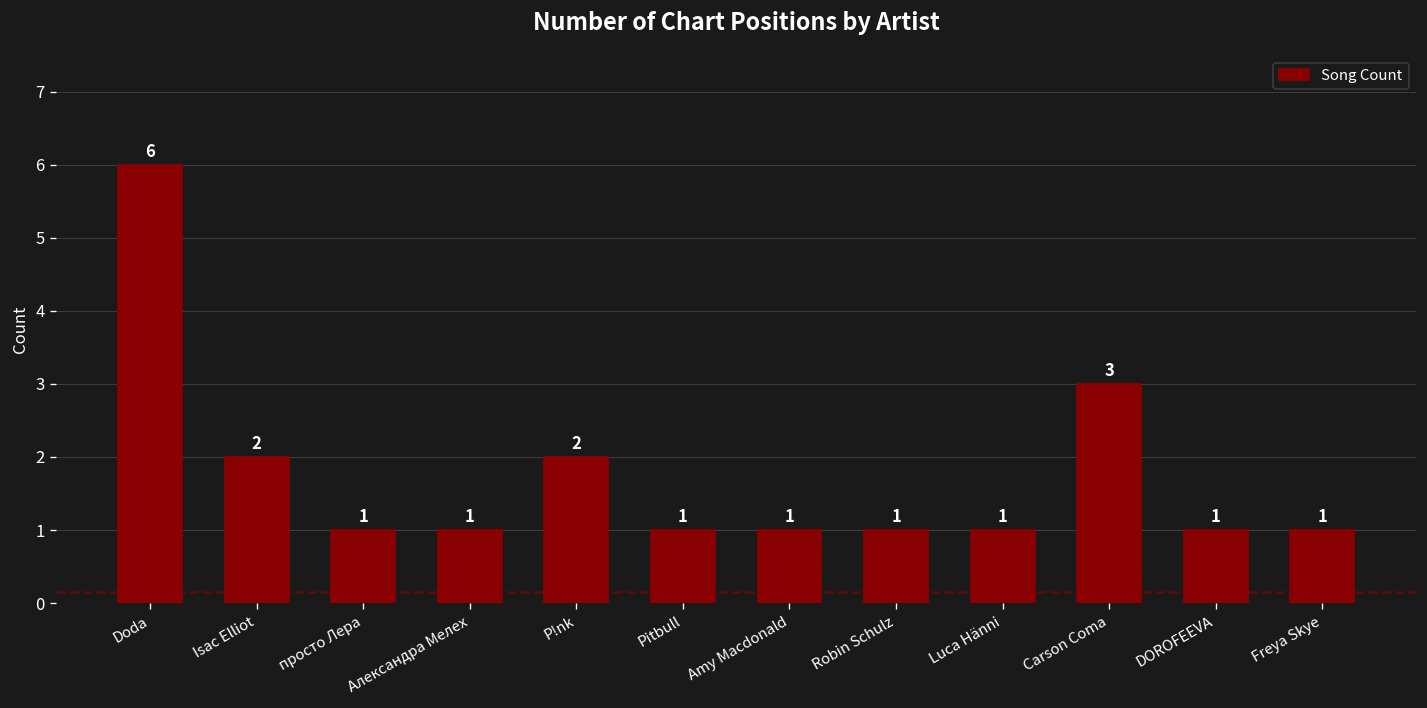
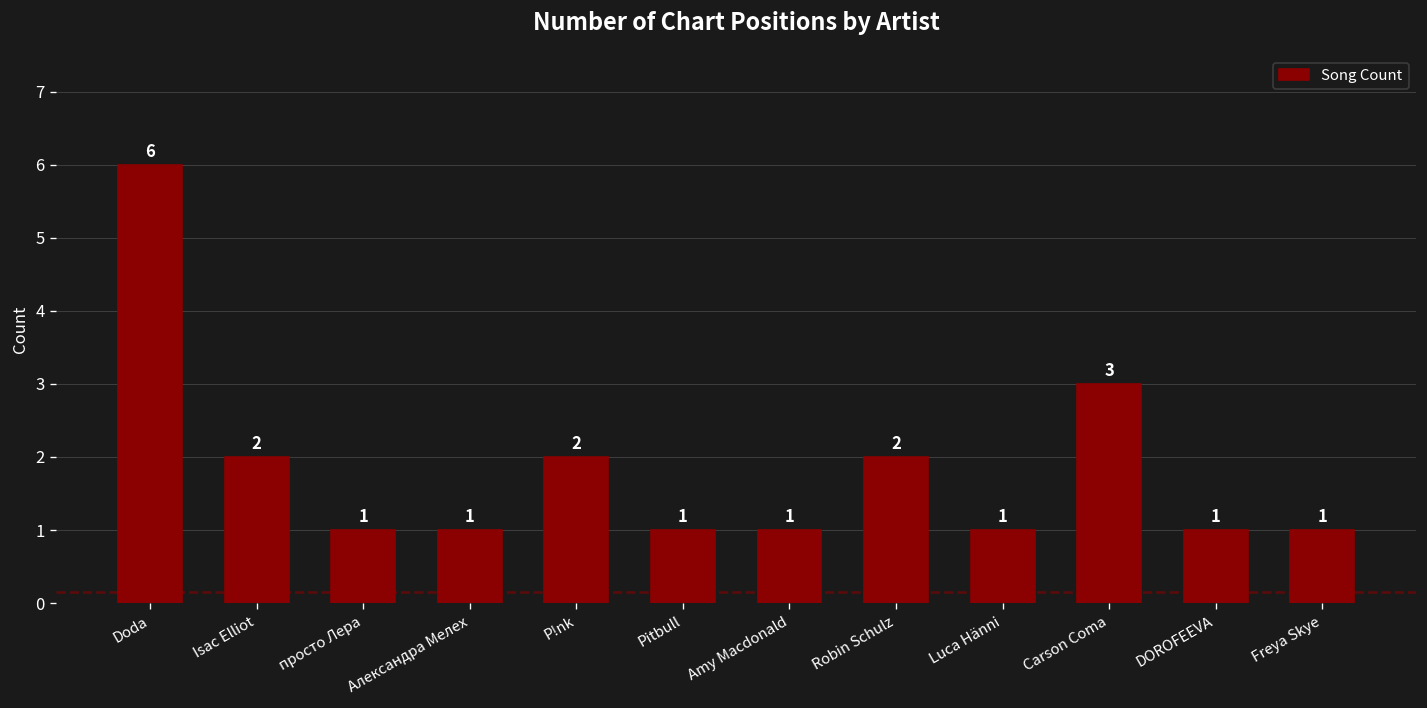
  {
    "Doda": 6,
    "Isac Elliot": 2,
    "просто Лера": 1,
    "Александра Мелех": 1,
    "P!nk": 2,
    "Pitbull": 1,
    "Amy Macdonald": 1,
-   "Robin Schulz": 1,
+   "Robin Schulz": 2,
    "Luca Hänni": 1,
    "Carson Coma": 3,
    "DOROFEEVA": 1,
    "Freya Skye": 1
  }
